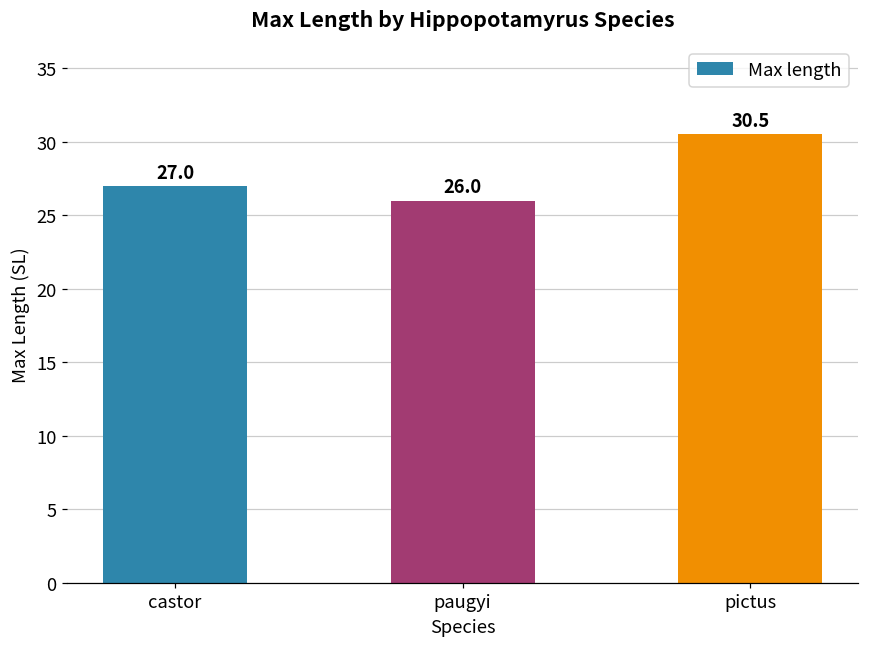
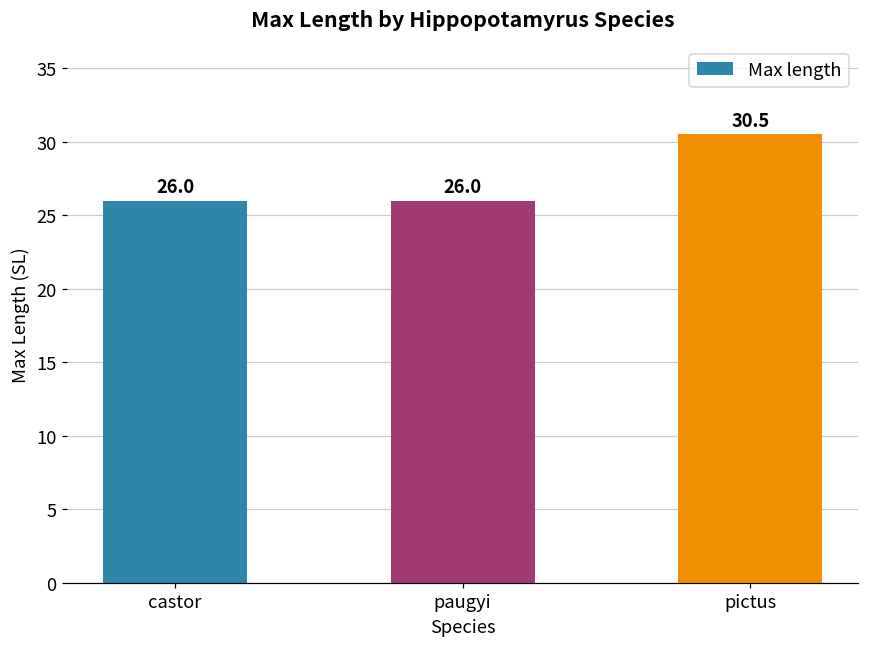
  {
-   "castor": 27.0,
+   "castor": 26.0,
    "paugyi": 26.0,
    "pictus": 30.5
  }
